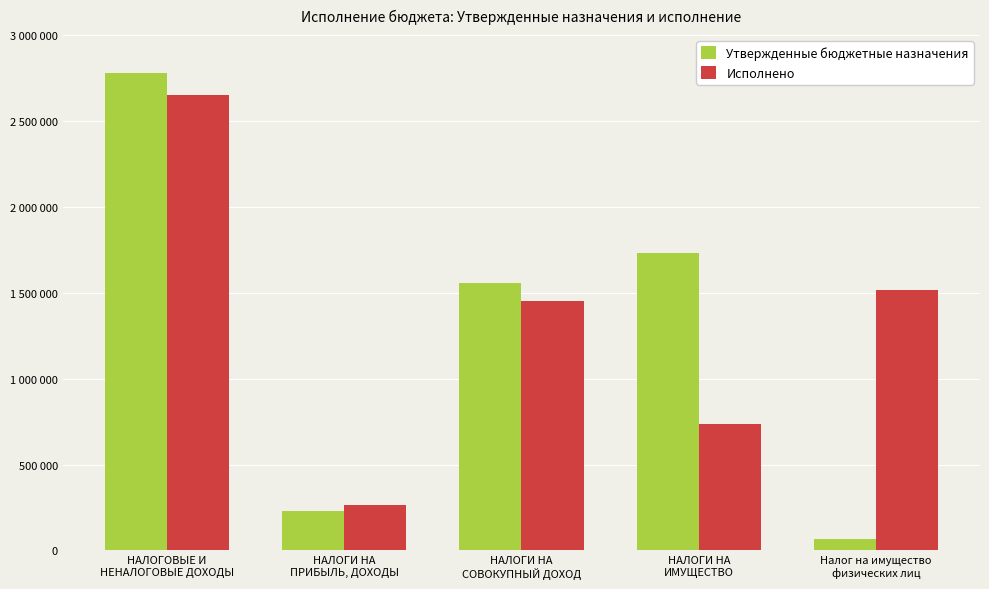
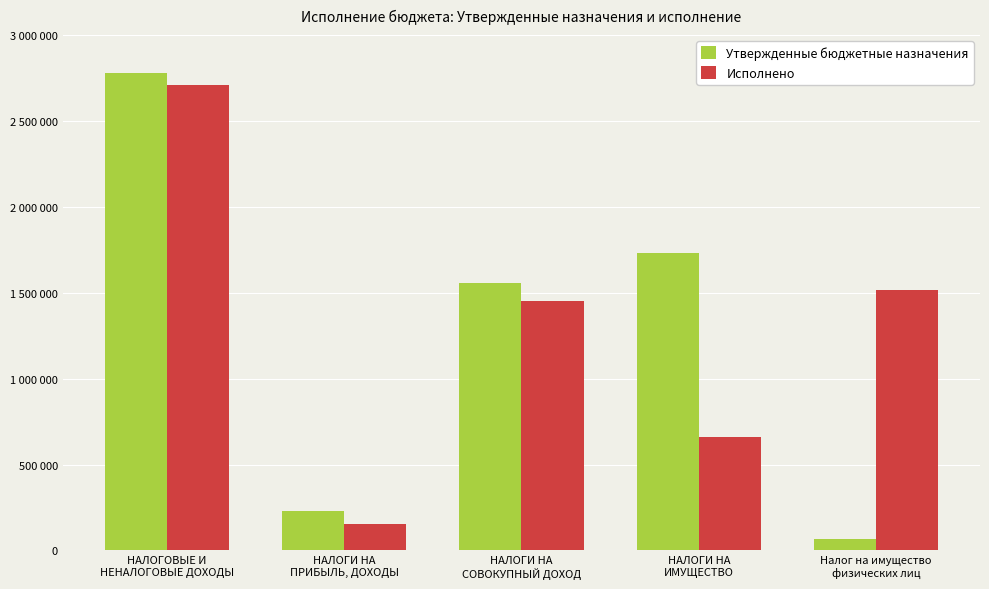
  {
    "Утвержденные бюджетные назначения": {
      "НАЛОГОВЫЕ И НЕНАЛОГОВЫЕ ДОХОДЫ": 2780000,
      "НАЛОГИ НА ПРИБЫЛЬ, ДОХОДЫ": 230000,
      "НАЛОГИ НА СОВОКУПНЫЙ ДОХОД": 1560000,
      "НАЛОГИ НА ИМУЩЕСТВО": 1730000,
      "Налог на имущество физических лиц": 70000
    },
    "Исполнено": {
-     "НАЛОГОВЫЕ И НЕНАЛОГОВЫЕ ДОХОДЫ": 2650000,
-     "НАЛОГИ НА ПРИБЫЛЬ, ДОХОДЫ": 260000,
+     "НАЛОГОВЫЕ И НЕНАЛОГОВЫЕ ДОХОДЫ": 2710000,
+     "НАЛОГИ НА ПРИБЫЛЬ, ДОХОДЫ": 150000,
      "НАЛОГИ НА СОВОКУПНЫЙ ДОХОД": 1450000,
-     "НАЛОГИ НА ИМУЩЕСТВО": 740000,
+     "НАЛОГИ НА ИМУЩЕСТВО": 660000,
      "Налог на имущество физических лиц": 1520000
    }
  }
